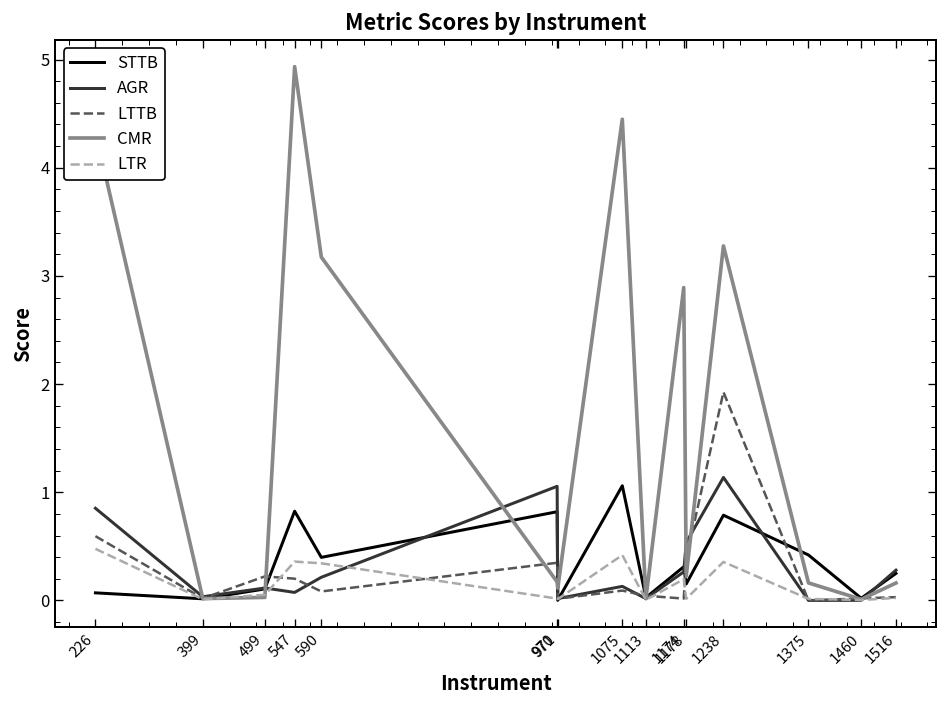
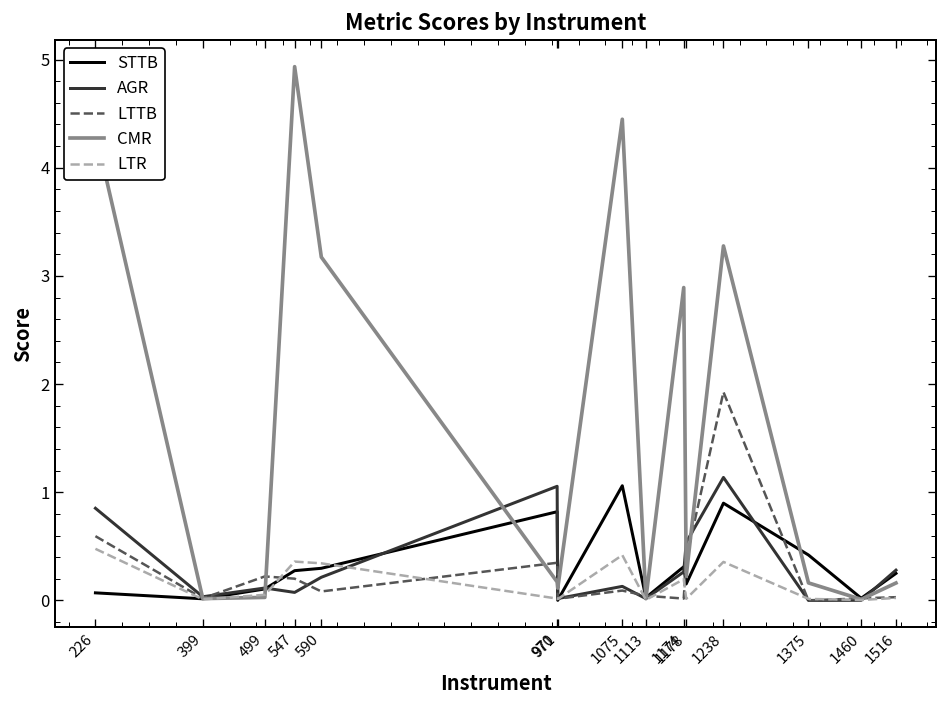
  {
    "STTB": {
      "226": 0.1,
-     "547": 0.8,
-     "590": 0.4,
+     "547": 0.3,
+     "590": 0.3,
      "970": 0.8,
      "1075": 1.1,
      "1174": 0.3,
      "1178": 0.2,
-     "1238": 0.8,
+     "1238": 0.9,
      "1375": 0.4,
      "1516": 0.3
    }
  }
